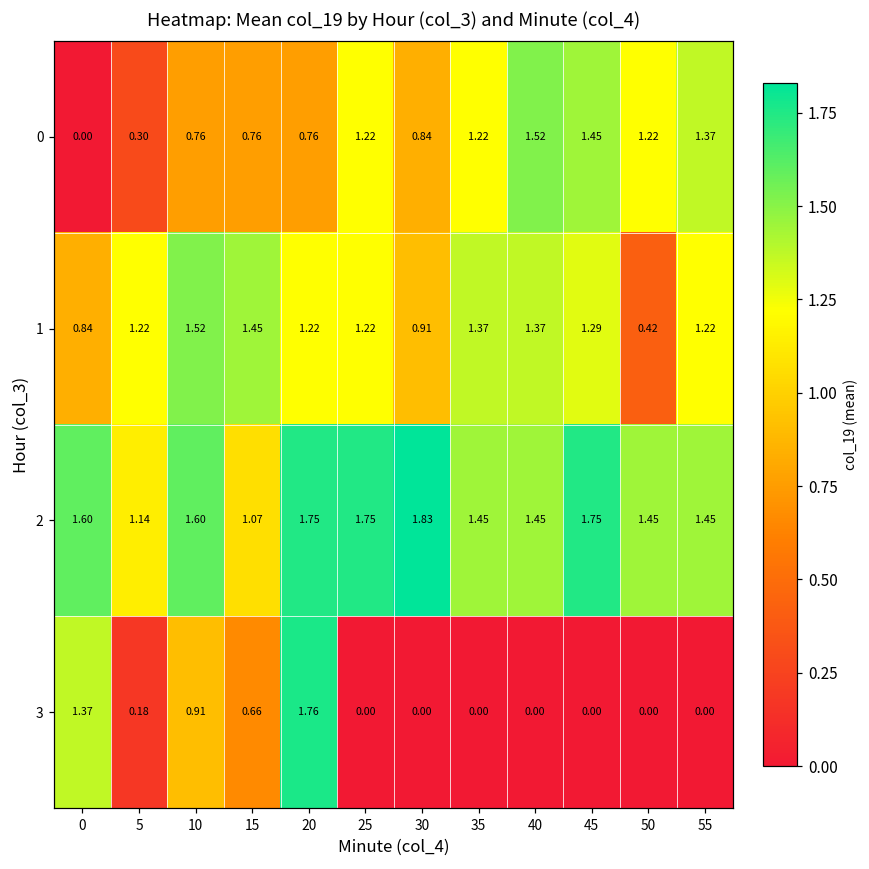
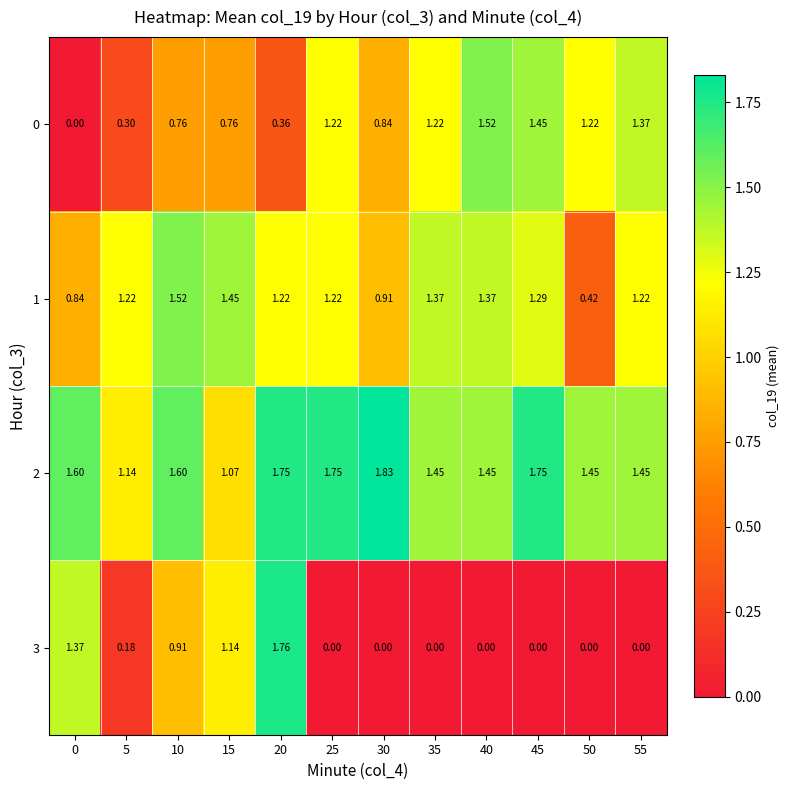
  {
    "0": {
      "0": 0.00,
      "5": 0.30,
      "10": 0.76,
      "15": 0.76,
-     "20": 0.76,
+     "20": 0.36,
      "25": 1.22,
      "30": 0.84,
      "35": 1.22,
      "40": 1.52,
      "45": 1.45,
      "50": 1.22,
      "55": 1.37
    },
    "1": {
      "0": 0.84,
      "5": 1.22,
      "10": 1.52,
      "15": 1.45,
      "20": 1.22,
      "25": 1.22,
      "30": 0.91,
      "35": 1.37,
      "40": 1.37,
      "45": 1.29,
      "50": 0.42,
      "55": 1.22
    },
    "2": {
      "0": 1.60,
      "5": 1.14,
      "10": 1.60,
      "15": 1.07,
      "20": 1.75,
      "25": 1.75,
      "30": 1.83,
      "35": 1.45,
      "40": 1.45,
      "45": 1.75,
      "50": 1.45,
      "55": 1.45
    },
    "3": {
      "0": 1.37,
      "5": 0.18,
      "10": 0.91,
-     "15": 0.66,
+     "15": 1.14,
      "20": 1.76,
      "25": 0.00,
      "30": 0.00,
      "35": 0.00,
      "40": 0.00,
      "45": 0.00,
      "50": 0.00,
      "55": 0.00
    }
  }
